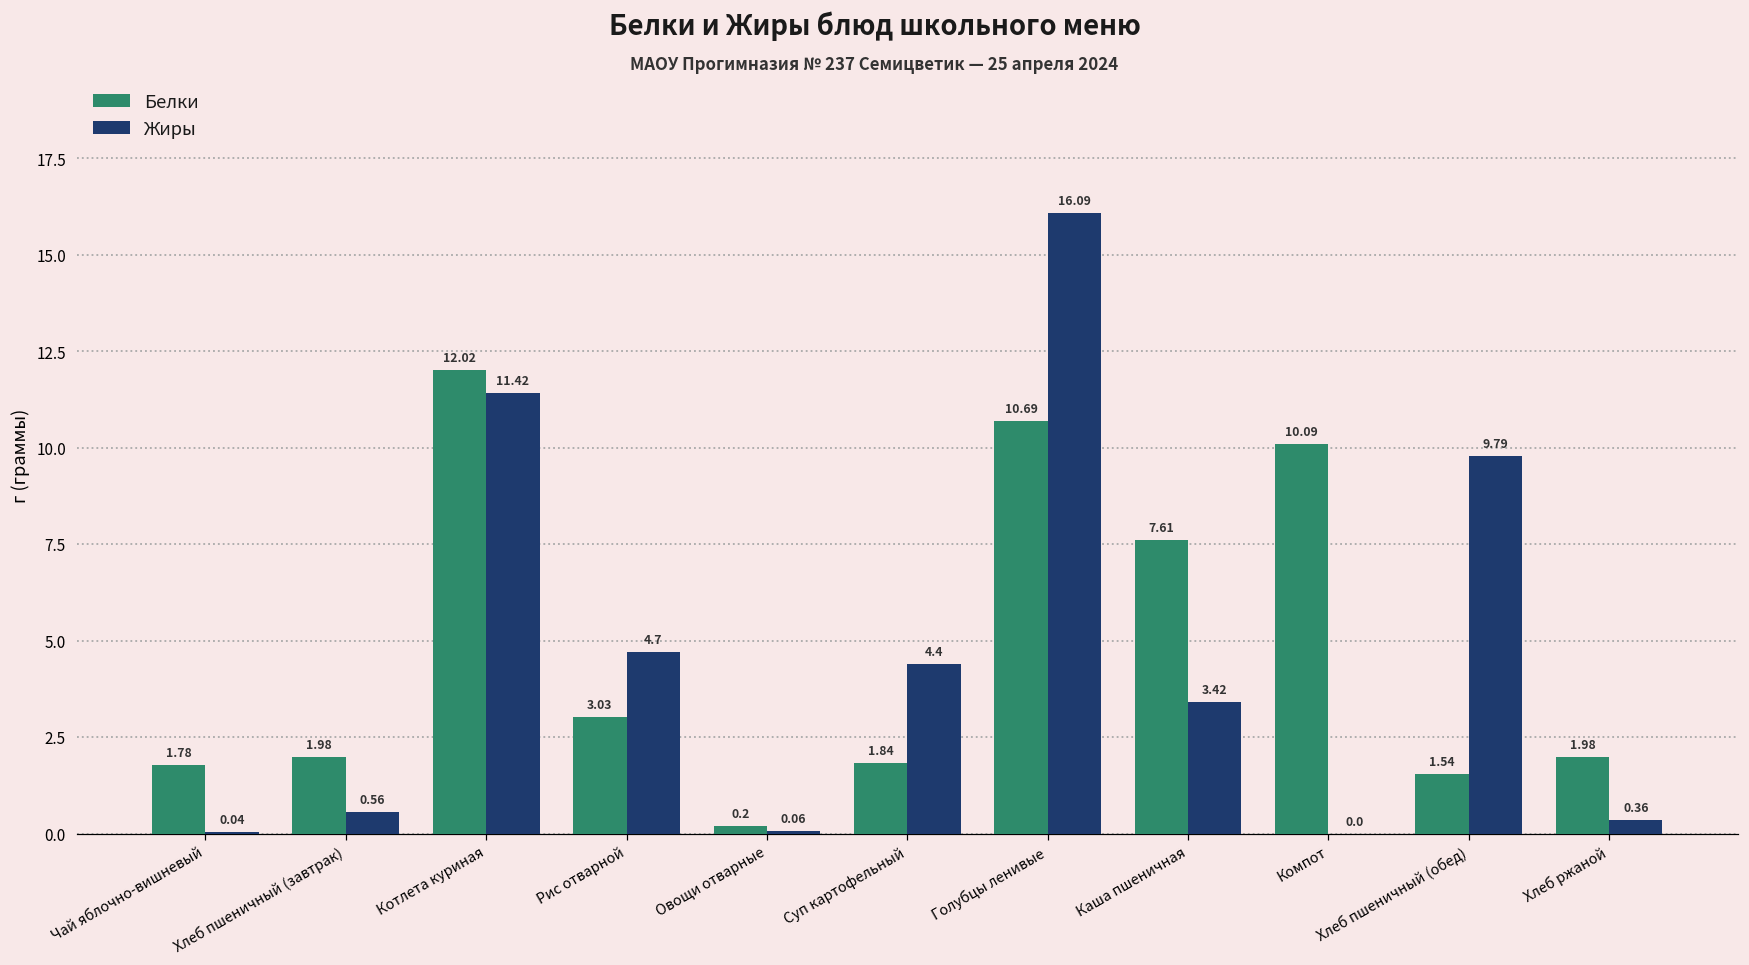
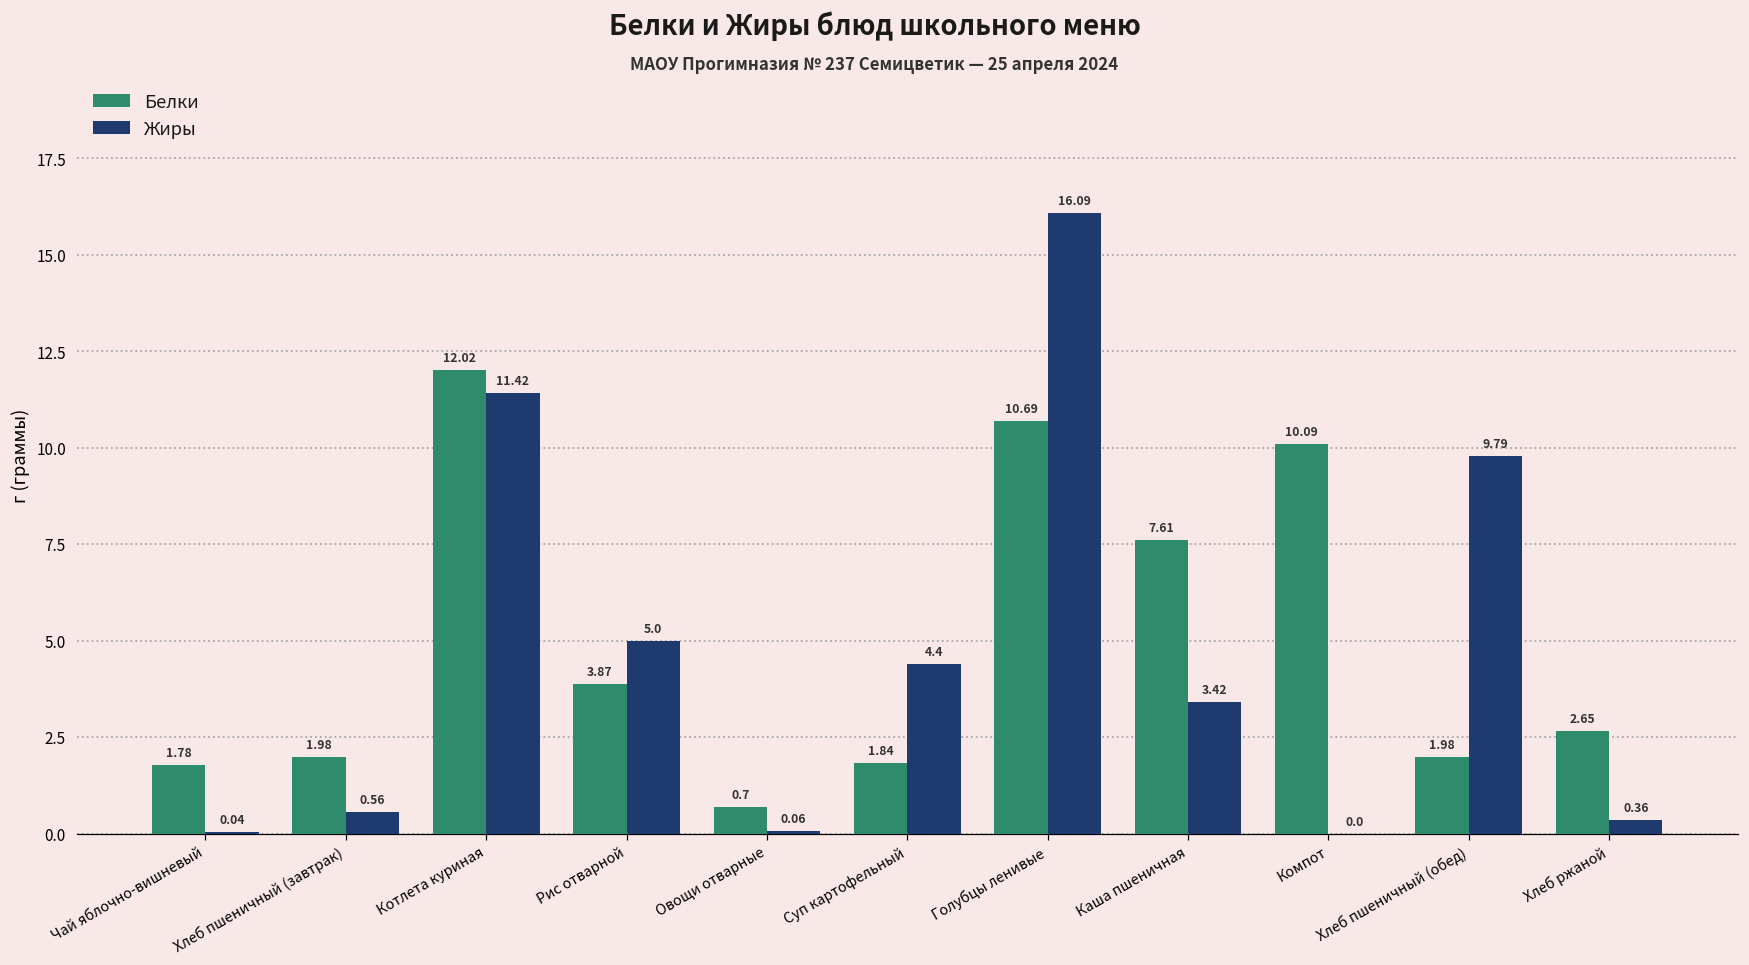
  {
    "Белки": {
      "Чай яблочно-вишневый": 1.78,
      "Хлеб пшеничный (завтрак)": 1.98,
      "Котлета куриная": 12.02,
-     "Рис отварной": 3.03,
-     "Овощи отварные": 0.2,
+     "Рис отварной": 3.87,
+     "Овощи отварные": 0.7,
      "Суп картофельный": 1.84,
      "Голубцы ленивые": 10.69,
      "Каша пшеничная": 7.61,
      "Компот": 10.09,
-     "Хлеб пшеничный (обед)": 1.54,
-     "Хлеб ржаной": 1.98
+     "Хлеб пшеничный (обед)": 1.98,
+     "Хлеб ржаной": 2.65
    },
    "Жиры": {
      "Чай яблочно-вишневый": 0.04,
      "Хлеб пшеничный (завтрак)": 0.56,
      "Котлета куриная": 11.42,
-     "Рис отварной": 4.7,
+     "Рис отварной": 5.0,
      "Овощи отварные": 0.06,
      "Суп картофельный": 4.4,
      "Голубцы ленивые": 16.09,
      "Каша пшеничная": 3.42,
      "Компот": 0.0,
      "Хлеб пшеничный (обед)": 9.79,
      "Хлеб ржаной": 0.36
    }
  }
